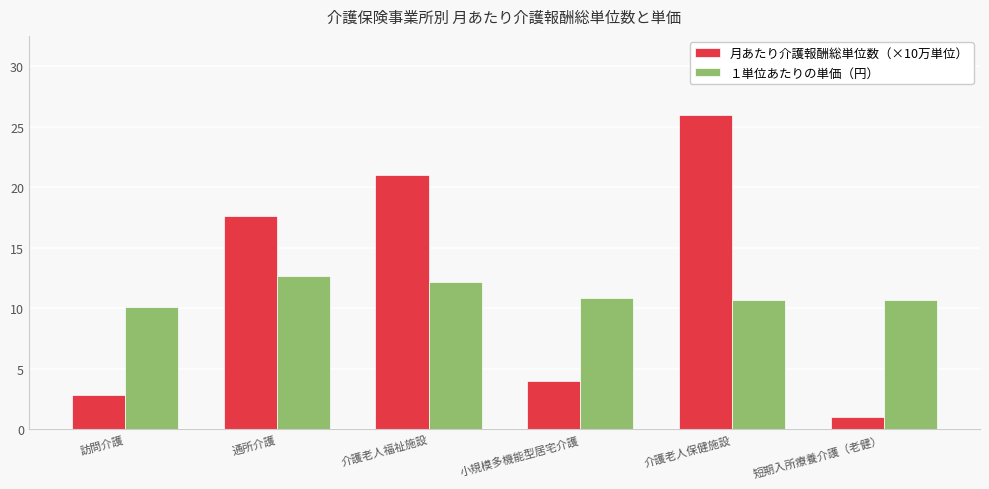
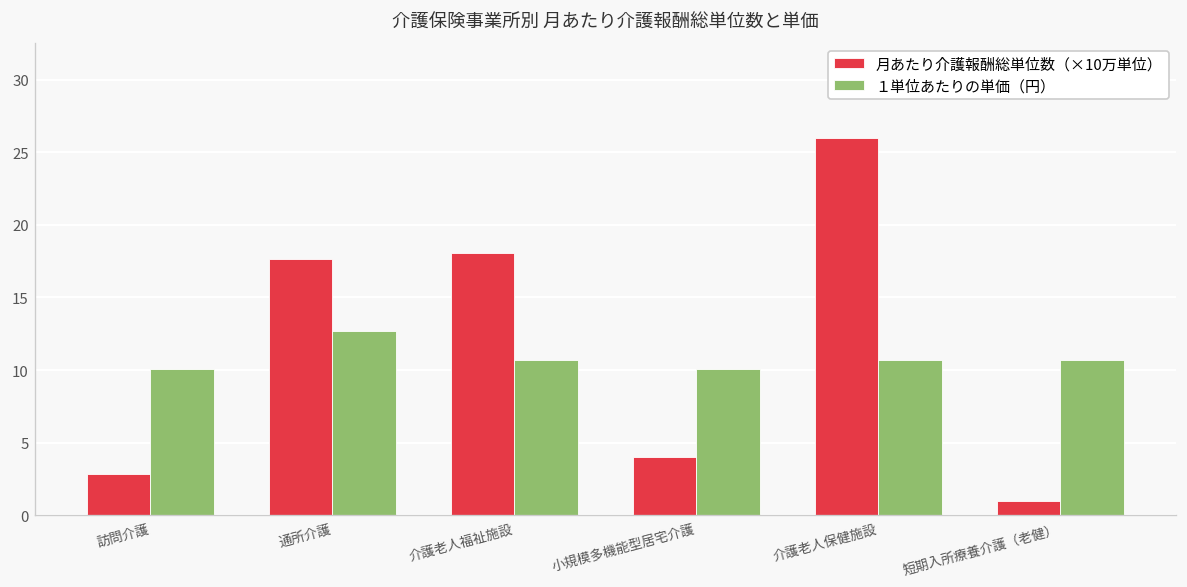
  {
    "月あたり介護報酬総単位数（×10万単位）": {
      "訪問介護": 2.8,
      "通所介護": 17.6,
-     "介護老人福祉施設": 21.0,
+     "介護老人福祉施設": 18.1,
      "小規模多機能型居宅介護": 4.0,
      "介護老人保健施設": 26.0,
      "短期入所療養介護（老健）": 1.0
    },
    "１単位あたりの単価（円）": {
      "訪問介護": 10.1,
      "通所介護": 12.7,
-     "介護老人福祉施設": 12.2,
-     "小規模多機能型居宅介護": 10.9,
+     "介護老人福祉施設": 10.7,
+     "小規模多機能型居宅介護": 10.1,
      "介護老人保健施設": 10.7,
      "短期入所療養介護（老健）": 10.7
    }
  }
